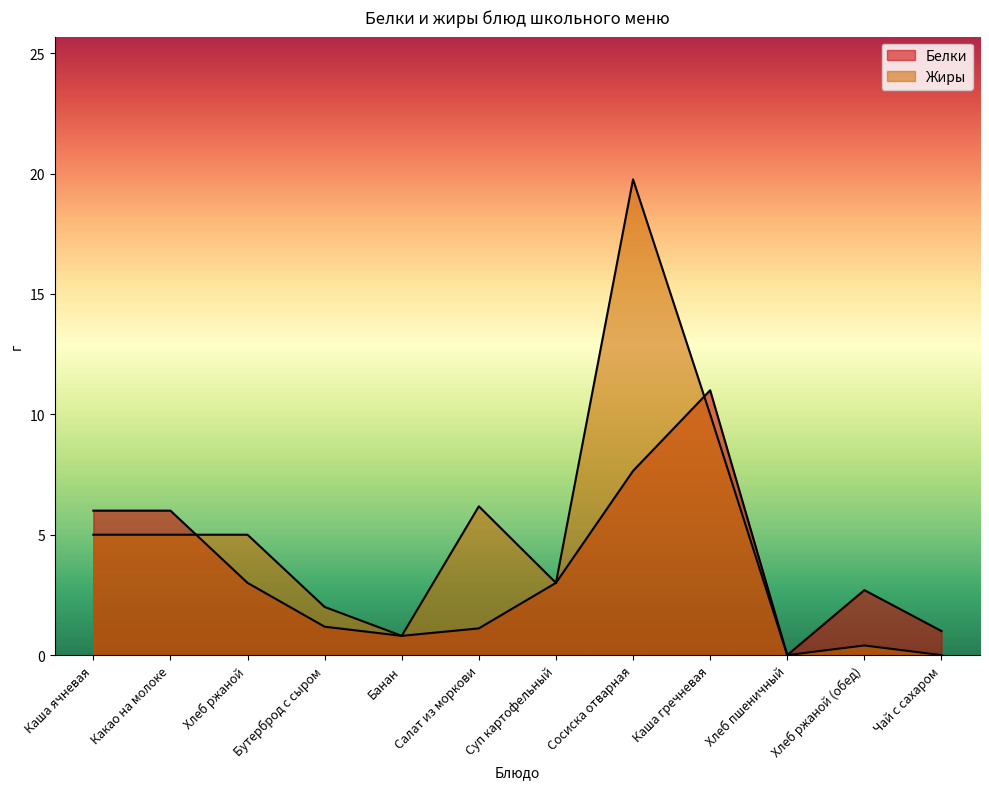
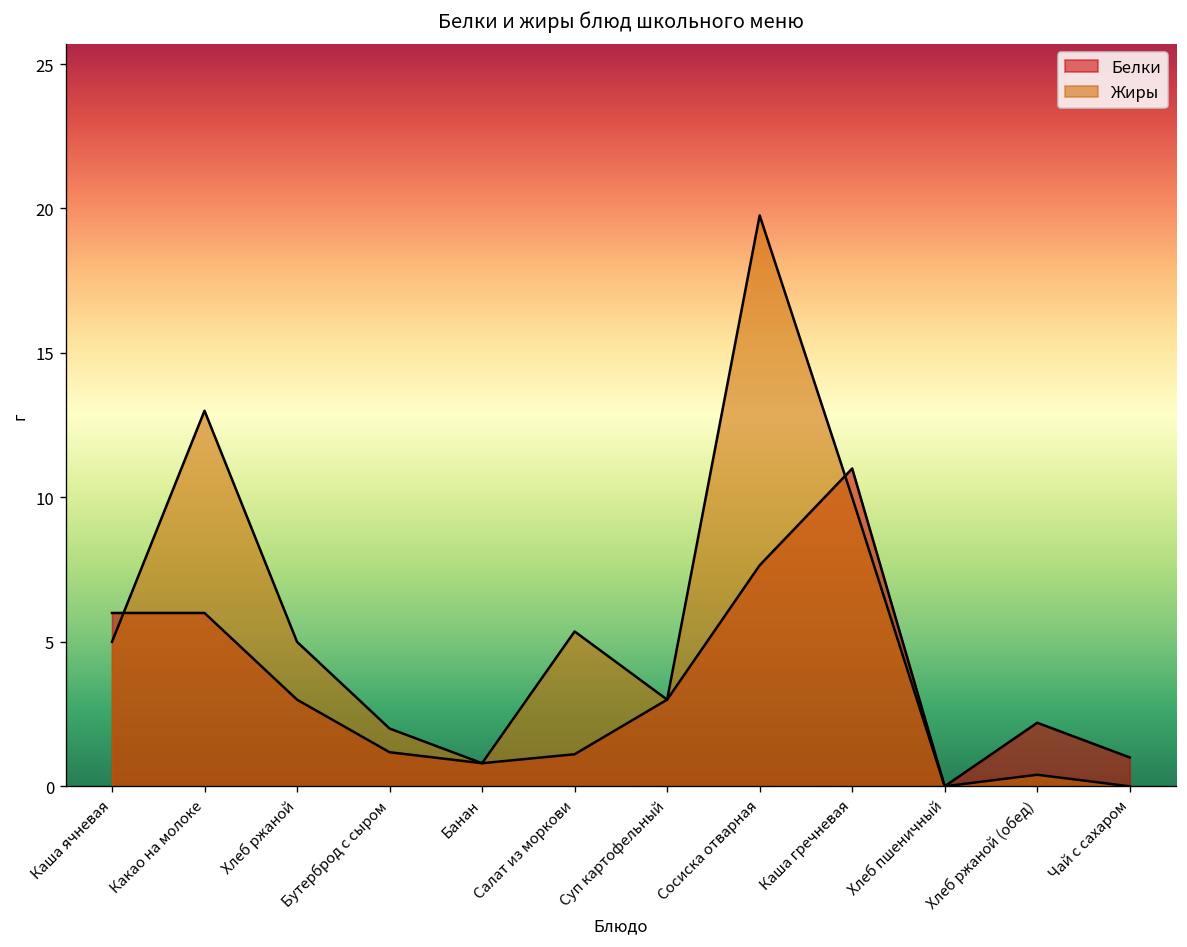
  {
    "Белки": {
      "Каша ячневая": 6.0,
      "Какао на молоке": 6.0,
      "Хлеб ржаной": 3.0,
      "Бутерброд с сыром": 1.2,
      "Салат из моркови": 1.1,
      "Сосиска отварная": 7.7,
      "Каша гречневая": 11.0,
-     "Хлеб ржаной (обед)": 2.7,
+     "Хлеб ржаной (обед)": 2.2,
      "Чай с сахаром": 1.0
    },
    "Жиры": {
      "Каша ячневая": 5.0,
-     "Какао на молоке": 5,
+     "Какао на молоке": 13,
      "Хлеб ржаной": 5.0,
      "Бутерброд с сыром": 2.0,
-     "Салат из моркови": 6.2,
+     "Салат из моркови": 5.4,
      "Сосиска отварная": 19.8,
      "Каша гречневая": 10.0,
      "Хлеб ржаной (обед)": 0.4,
      "Чай с сахаром": 0.0
    }
  }
